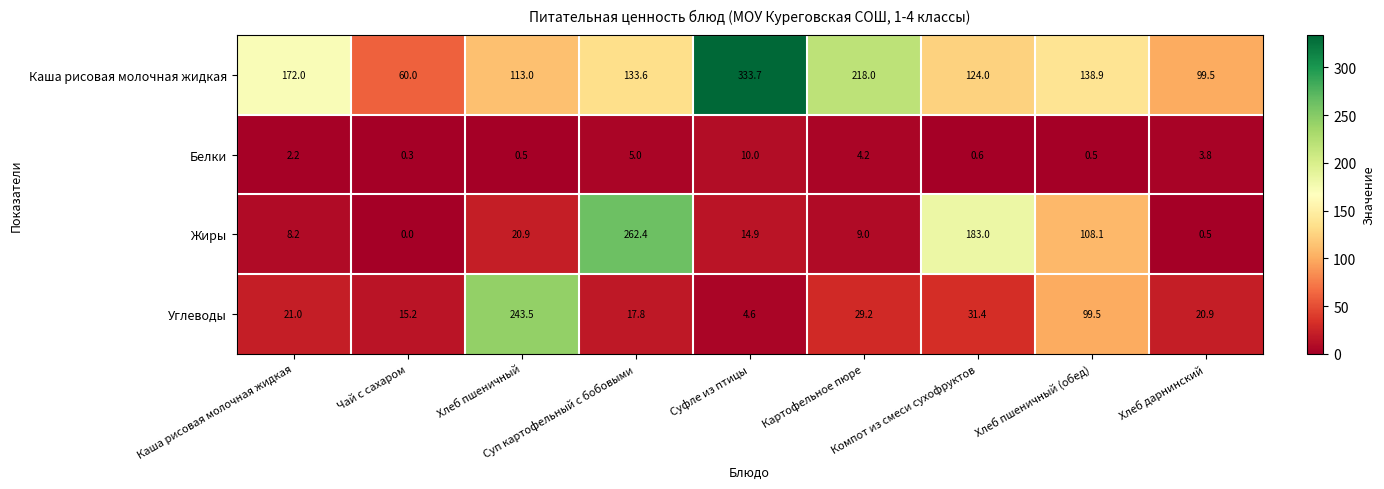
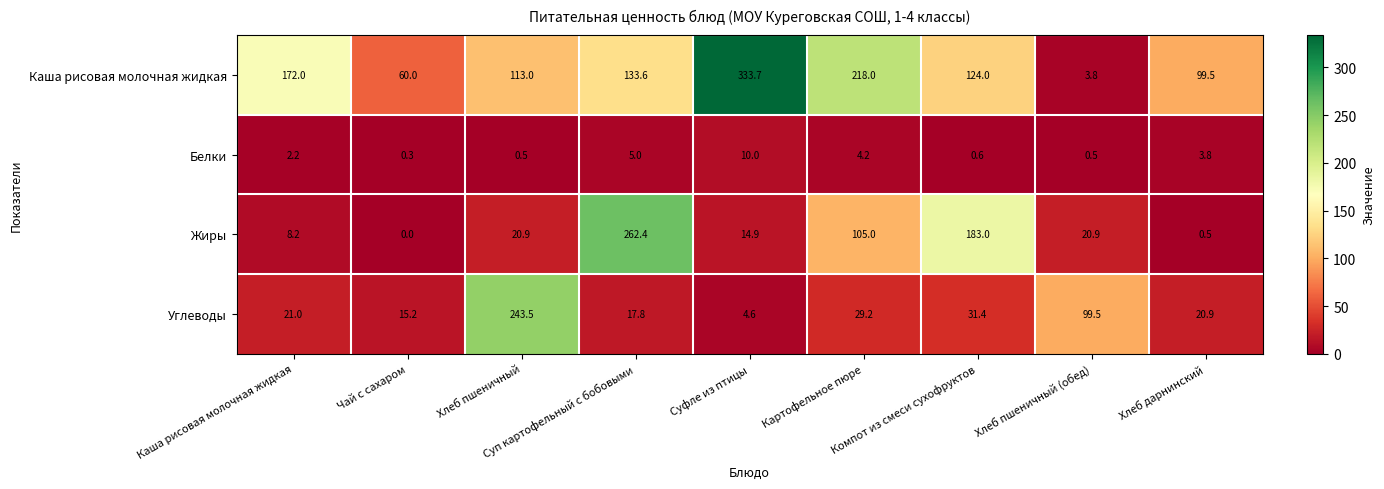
  {
    "Каша рисовая молочная жидкая": {
      "Каша рисовая молочная жидкая": 172.0,
      "Чай с сахаром": 60.0,
      "Хлеб пшеничный": 113.0,
      "Суп картофельный с бобовыми": 133.6,
      "Суфле из птицы": 333.7,
      "Картофельное пюре": 218.0,
      "Компот из смеси сухофруктов": 124.0,
-     "Хлеб пшеничный (обед)": 138.9,
+     "Хлеб пшеничный (обед)": 3.8,
      "Хлеб дарнинский": 99.5
    },
    "Белки": {
      "Каша рисовая молочная жидкая": 2.2,
      "Чай с сахаром": 0.3,
      "Хлеб пшеничный": 0.5,
      "Суп картофельный с бобовыми": 5.0,
      "Суфле из птицы": 10.0,
      "Картофельное пюре": 4.2,
      "Компот из смеси сухофруктов": 0.6,
      "Хлеб пшеничный (обед)": 0.5,
      "Хлеб дарнинский": 3.8
    },
    "Жиры": {
      "Каша рисовая молочная жидкая": 8.2,
      "Чай с сахаром": 0.0,
      "Хлеб пшеничный": 20.9,
      "Суп картофельный с бобовыми": 262.4,
      "Суфле из птицы": 14.9,
-     "Картофельное пюре": 9.0,
+     "Картофельное пюре": 105.0,
      "Компот из смеси сухофруктов": 183.0,
-     "Хлеб пшеничный (обед)": 108.1,
+     "Хлеб пшеничный (обед)": 20.9,
      "Хлеб дарнинский": 0.5
    },
    "Углеводы": {
      "Каша рисовая молочная жидкая": 21.0,
      "Чай с сахаром": 15.2,
      "Хлеб пшеничный": 243.5,
      "Суп картофельный с бобовыми": 17.8,
      "Суфле из птицы": 4.6,
      "Картофельное пюре": 29.2,
      "Компот из смеси сухофруктов": 31.4,
      "Хлеб пшеничный (обед)": 99.5,
      "Хлеб дарнинский": 20.9
    }
  }
